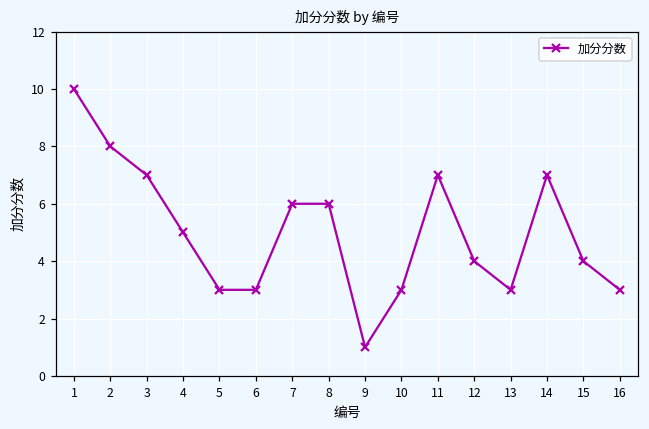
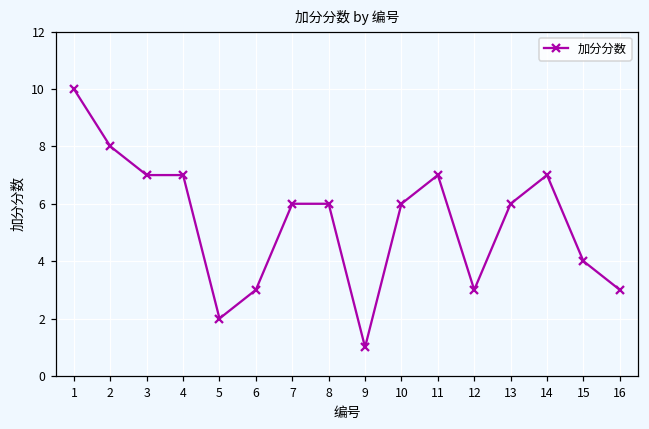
  {
    "1": 10,
    "2": 8,
    "3": 7,
-   "4": 5,
-   "5": 3,
+   "4": 7,
+   "5": 2,
    "6": 3,
    "7": 6,
    "8": 6,
    "9": 1,
-   "10": 3,
+   "10": 6,
    "11": 7,
-   "12": 4,
-   "13": 3,
+   "12": 3,
+   "13": 6,
    "14": 7,
    "15": 4,
    "16": 3
  }
